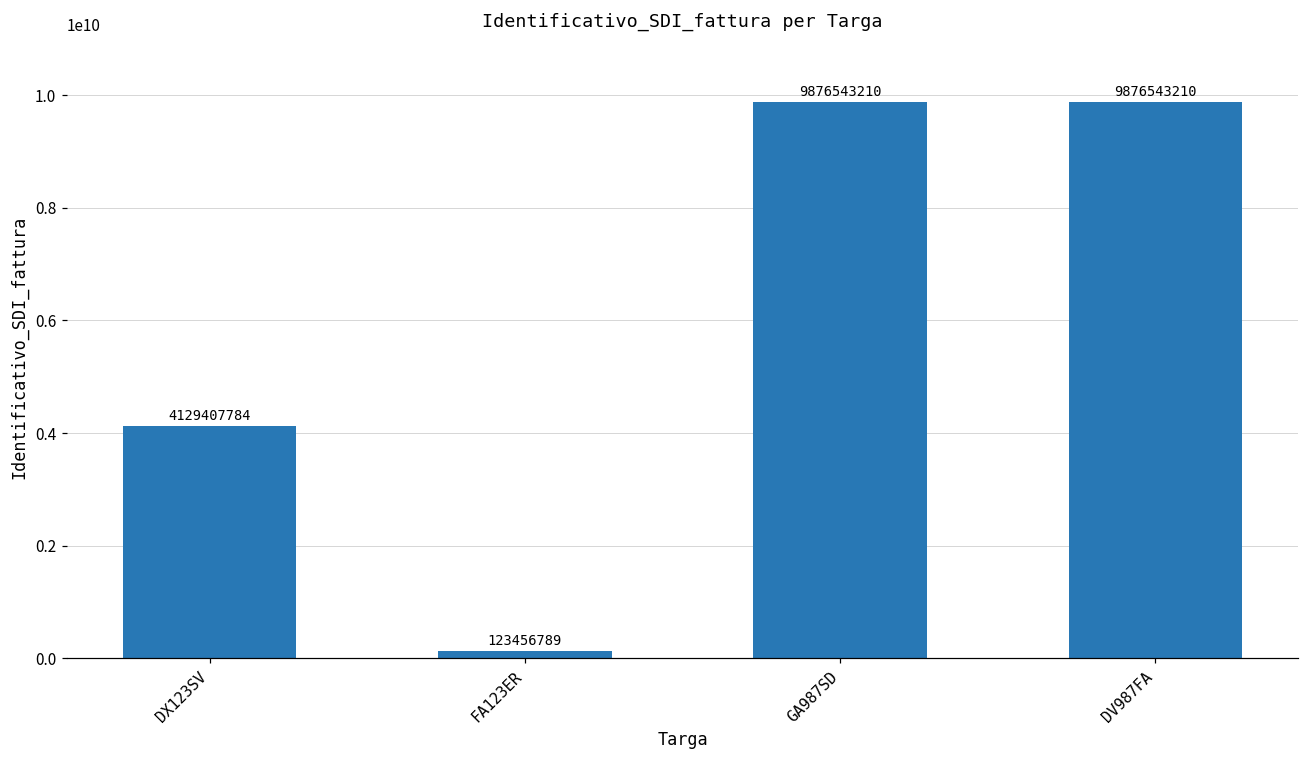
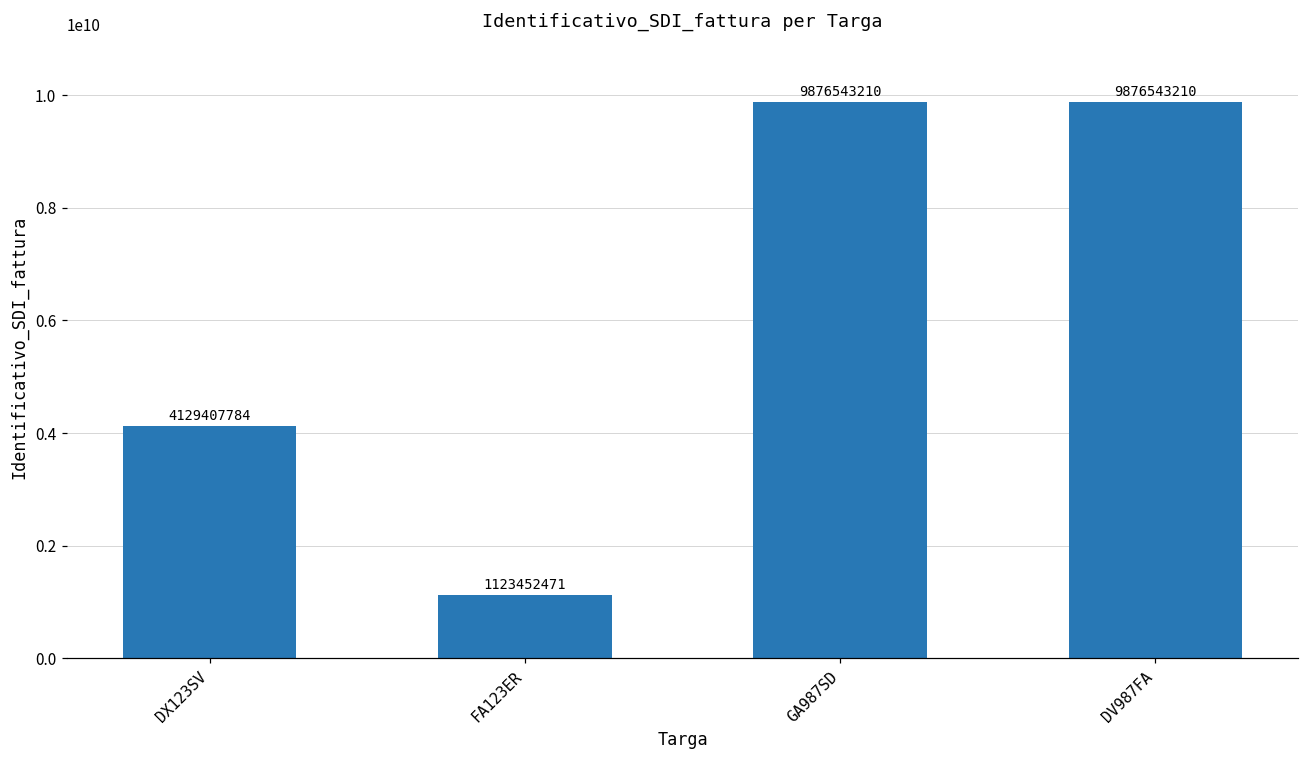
  {
    "DX123SV": 4129407784,
-   "FA123ER": 123456789,
+   "FA123ER": 1123452471,
    "GA987SD": 9876543210,
    "DV987FA": 9876543210
  }
